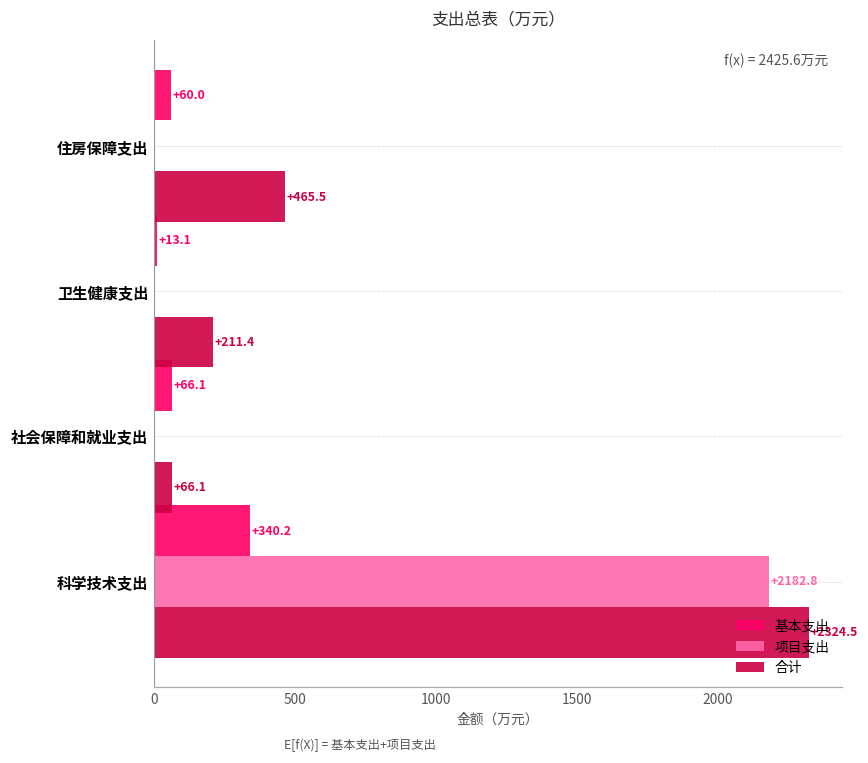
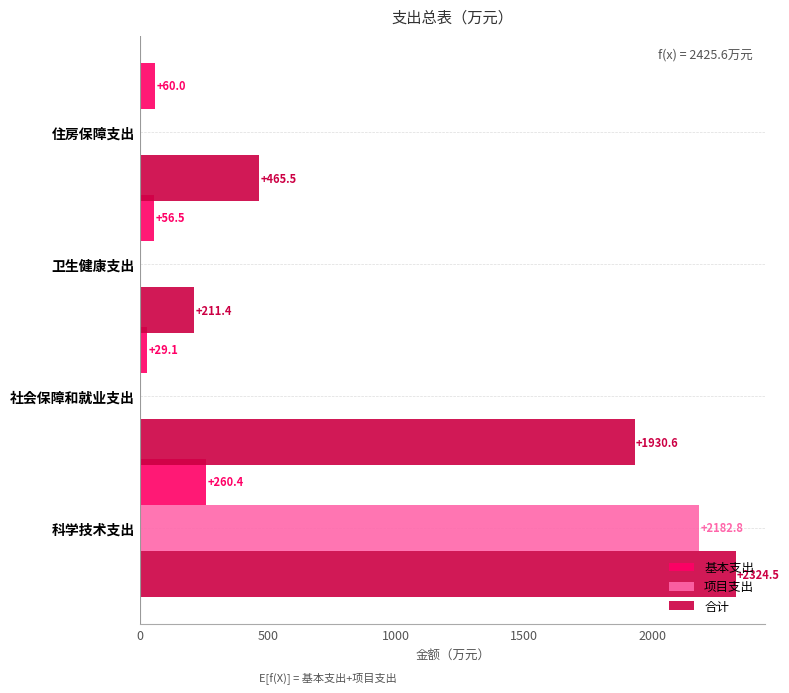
  {
    "基本支出": {
      "住房保障支出": "+60.0",
-     "卫生健康支出": "+13.1",
-     "社会保障和就业支出": "+66.1",
-     "科学技术支出": "+340.2"
+     "卫生健康支出": "+56.5",
+     "社会保障和就业支出": "+29.1",
+     "科学技术支出": "+260.4"
    },
    "项目支出": {
      "科学技术支出": "+2182.8"
    },
    "合计": {
      "住房保障支出": "+465.5",
      "卫生健康支出": "+211.4",
-     "社会保障和就业支出": "+66.1",
+     "社会保障和就业支出": "+1930.6",
      "科学技术支出": "+2324.5"
    }
  }
